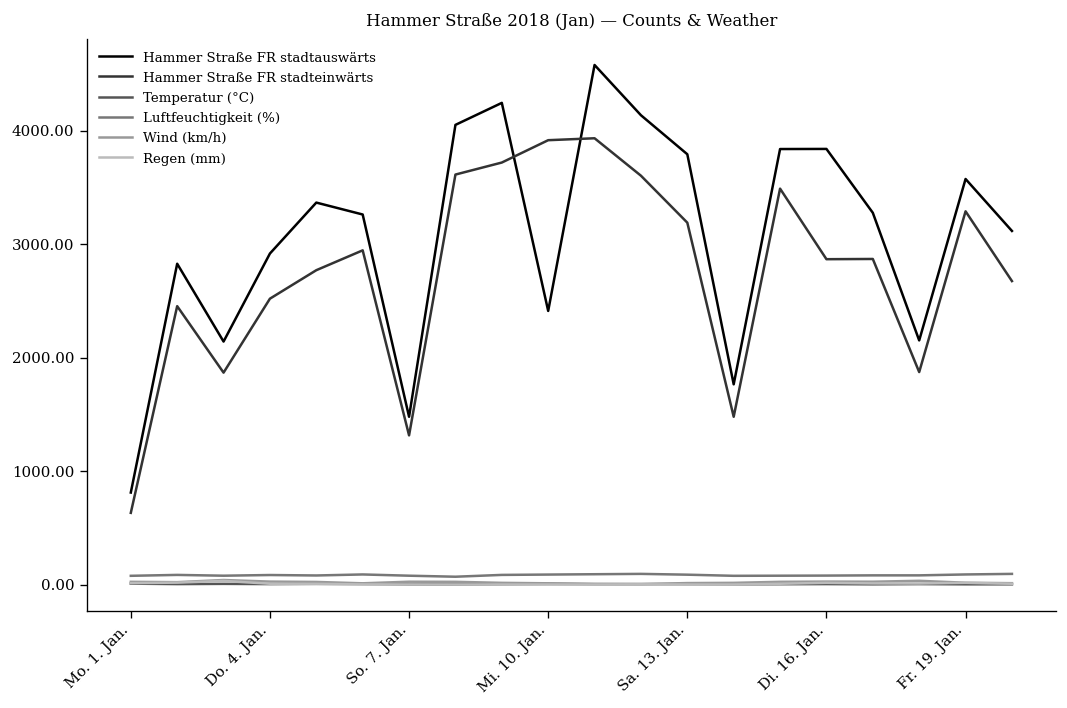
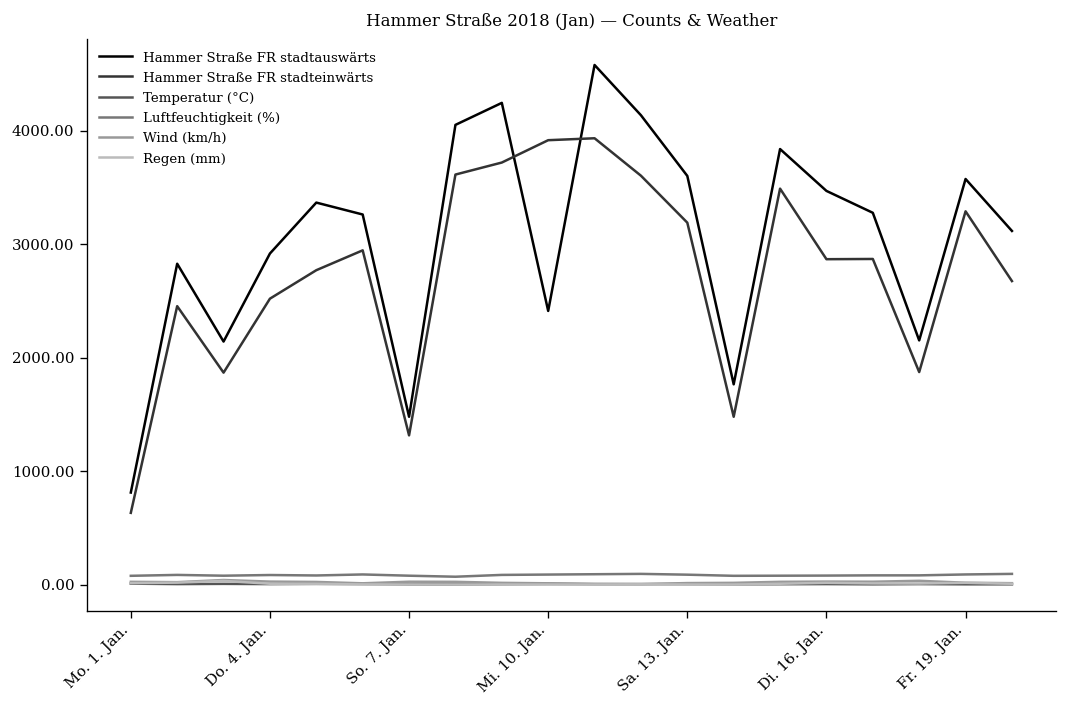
  {
    "Hammer Straße FR stadtauswärts": {
      "Mo. 1. Jan.": 800,
      "Do. 4. Jan.": 2900,
      "So. 7. Jan.": 1500,
      "Mi. 10. Jan.": 2400,
-     "Sa. 13. Jan.": 3800,
-     "Di. 16. Jan.": 3800,
+     "Sa. 13. Jan.": 3600,
+     "Di. 16. Jan.": 3500,
      "Fr. 19. Jan.": 3600
    }
  }
